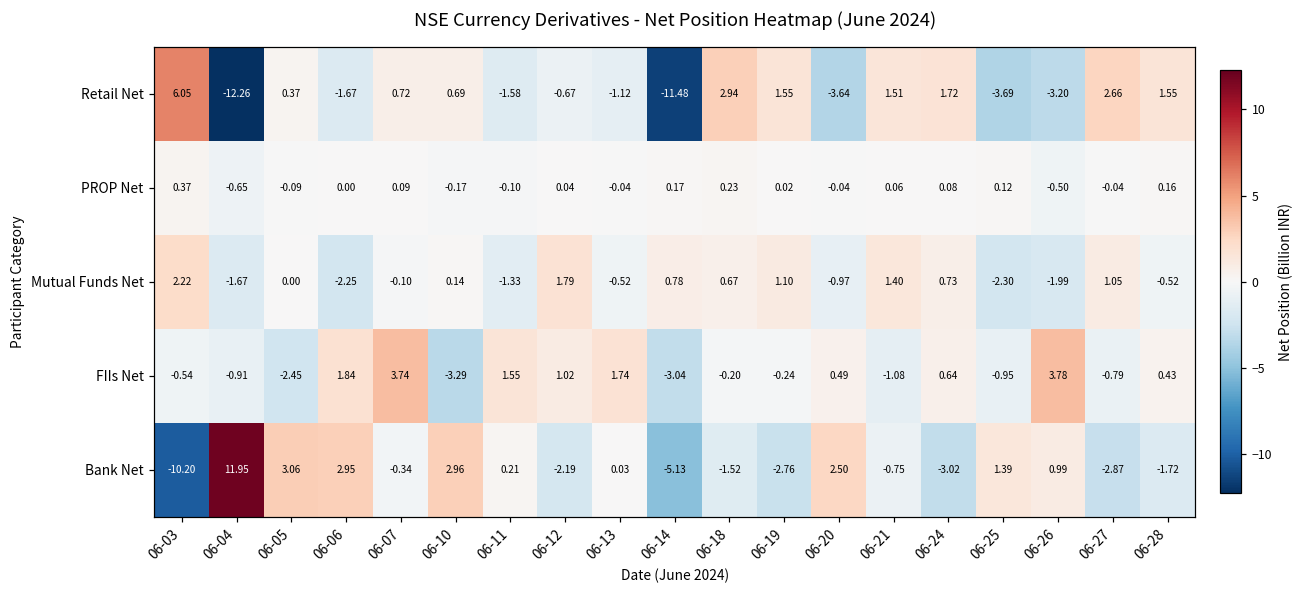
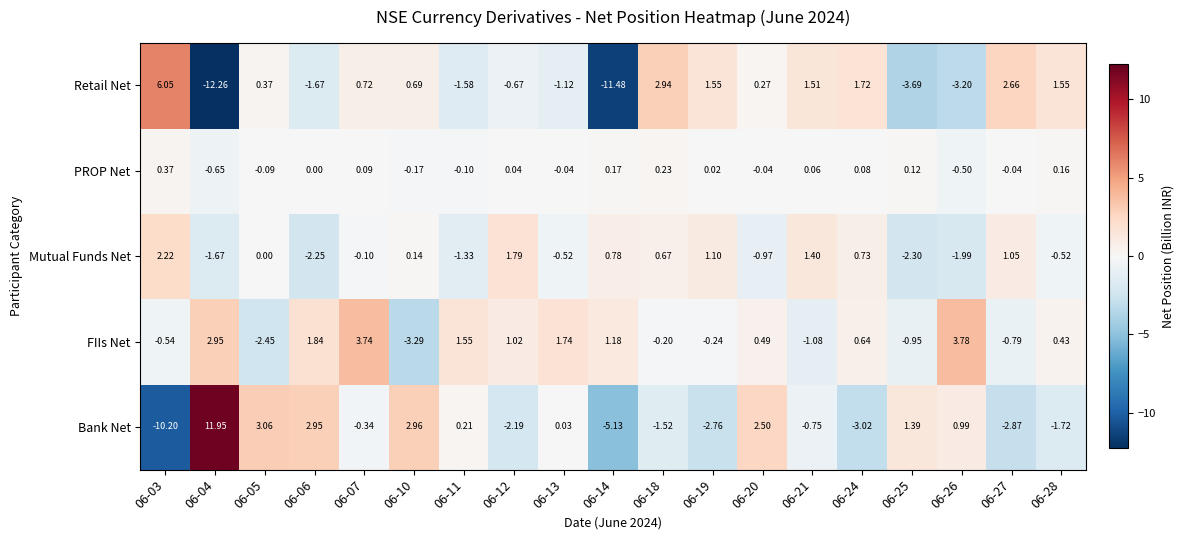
  {
    "Retail Net": {
      "06-03": 6.05,
      "06-04": -12.26,
      "06-05": 0.37,
      "06-06": -1.67,
      "06-07": 0.72,
      "06-10": 0.69,
      "06-11": -1.58,
      "06-12": -0.67,
      "06-13": -1.12,
      "06-14": -11.48,
      "06-18": 2.94,
      "06-19": 1.55,
-     "06-20": -3.64,
+     "06-20": 0.27,
      "06-21": 1.51,
      "06-24": 1.72,
      "06-25": -3.69,
      "06-26": -3.20,
      "06-27": 2.66,
      "06-28": 1.55
    },
    "PROP Net": {
      "06-03": 0.37,
      "06-04": -0.65,
      "06-05": -0.09,
      "06-06": 0.00,
      "06-07": 0.09,
      "06-10": -0.17,
      "06-11": -0.10,
      "06-12": 0.04,
      "06-13": -0.04,
      "06-14": 0.17,
      "06-18": 0.23,
      "06-19": 0.02,
      "06-20": -0.04,
      "06-21": 0.06,
      "06-24": 0.08,
      "06-25": 0.12,
      "06-26": -0.50,
      "06-27": -0.04,
      "06-28": 0.16
    },
    "Mutual Funds Net": {
      "06-03": 2.22,
      "06-04": -1.67,
      "06-05": 0.00,
      "06-06": -2.25,
      "06-07": -0.10,
      "06-10": 0.14,
      "06-11": -1.33,
      "06-12": 1.79,
      "06-13": -0.52,
      "06-14": 0.78,
      "06-18": 0.67,
      "06-19": 1.10,
      "06-20": -0.97,
      "06-21": 1.40,
      "06-24": 0.73,
      "06-25": -2.30,
      "06-26": -1.99,
      "06-27": 1.05,
      "06-28": -0.52
    },
    "FIIs Net": {
      "06-03": -0.54,
-     "06-04": -0.91,
+     "06-04": 2.95,
      "06-05": -2.45,
      "06-06": 1.84,
      "06-07": 3.74,
      "06-10": -3.29,
      "06-11": 1.55,
      "06-12": 1.02,
      "06-13": 1.74,
-     "06-14": -3.04,
+     "06-14": 1.18,
      "06-18": -0.20,
      "06-19": -0.24,
      "06-20": 0.49,
      "06-21": -1.08,
      "06-24": 0.64,
      "06-25": -0.95,
      "06-26": 3.78,
      "06-27": -0.79,
      "06-28": 0.43
    },
    "Bank Net": {
      "06-03": -10.20,
      "06-04": 11.95,
      "06-05": 3.06,
      "06-06": 2.95,
      "06-07": -0.34,
      "06-10": 2.96,
      "06-11": 0.21,
      "06-12": -2.19,
      "06-13": 0.03,
      "06-14": -5.13,
      "06-18": -1.52,
      "06-19": -2.76,
      "06-20": 2.50,
      "06-21": -0.75,
      "06-24": -3.02,
      "06-25": 1.39,
      "06-26": 0.99,
      "06-27": -2.87,
      "06-28": -1.72
    }
  }
